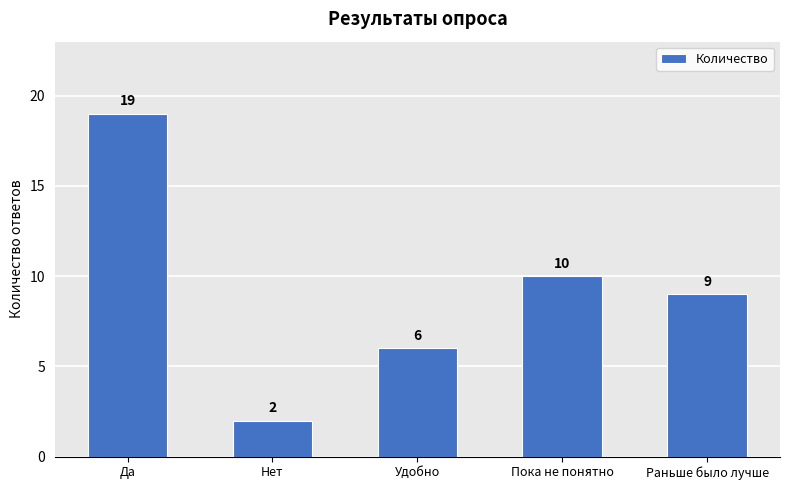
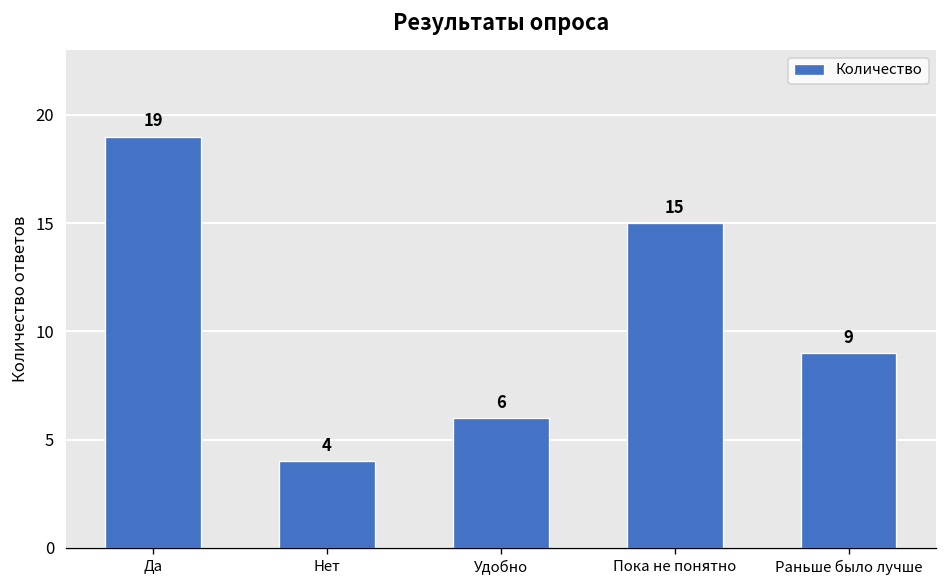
  {
    "Да": 19,
-   "Нет": 2,
+   "Нет": 4,
    "Удобно": 6,
-   "Пока не понятно": 10,
+   "Пока не понятно": 15,
    "Раньше было лучше": 9
  }
